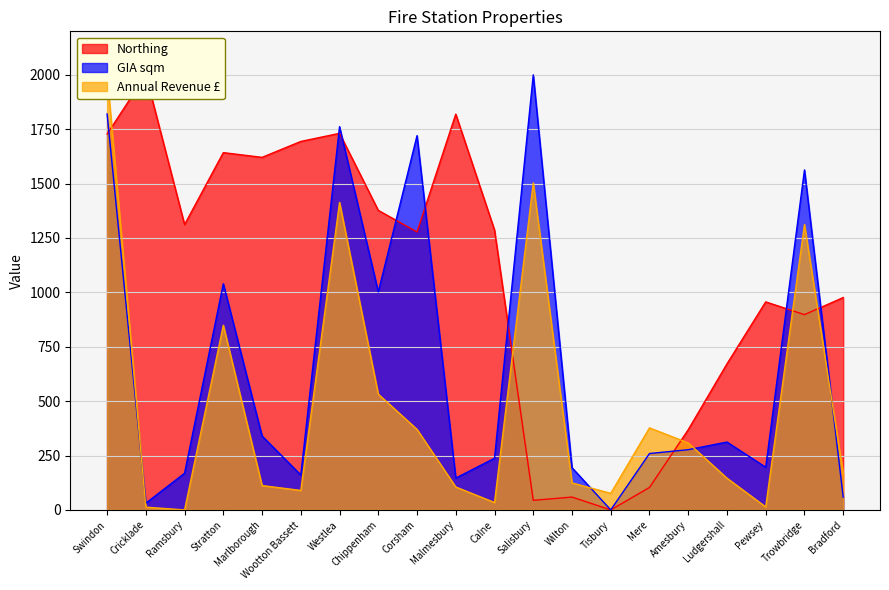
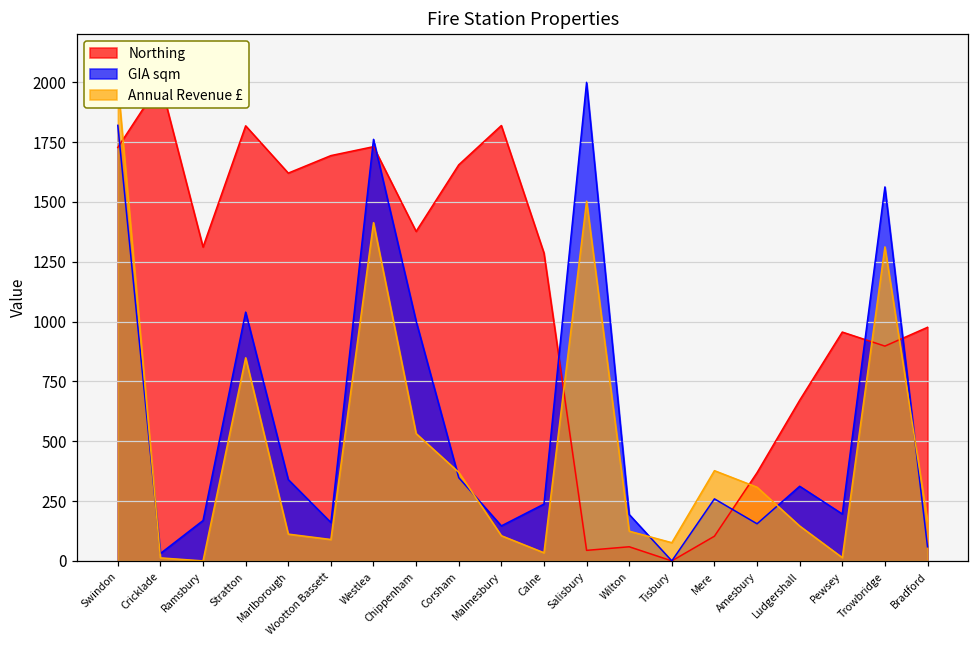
  {
    "Northing": {
      "Swindon": 1730,
      "Ramsbury": 1310,
-     "Stratton": 1640,
+     "Stratton": 1820,
      "Marlborough": 1620,
      "Wootton Bassett": 1690,
      "Westlea": 1730,
      "Chippenham": 1380,
-     "Corsham": 1280,
+     "Corsham": 1660,
      "Malmesbury": 1820,
      "Calne": 1290,
      "Salisbury": 40,
      "Wilton": 60,
      "Mere": 100,
      "Amesbury": 370,
      "Ludgershall": 670,
      "Pewsey": 960,
      "Trowbridge": 900,
      "Bradford": 980
    },
    "GIA sqm": {
      "Swindon": 1820,
      "Cricklade": 30,
      "Ramsbury": 170,
      "Stratton": 1040,
      "Marlborough": 340,
      "Wootton Bassett": 160,
      "Westlea": 1760,
      "Chippenham": 1000,
-     "Corsham": 1720,
+     "Corsham": 350,
      "Malmesbury": 150,
      "Calne": 240,
      "Salisbury": 2000,
      "Wilton": 190,
      "Mere": 260,
-     "Amesbury": 280,
+     "Amesbury": 160,
      "Ludgershall": 310,
      "Pewsey": 200,
      "Trowbridge": 1560,
      "Bradford": 60
    },
    "Annual Revenue £": {
      "Cricklade": 10,
      "Ramsbury": 0,
      "Stratton": 850,
      "Marlborough": 110,
      "Wootton Bassett": 90,
      "Westlea": 1410,
      "Chippenham": 530,
      "Corsham": 370,
      "Malmesbury": 110,
      "Calne": 30,
      "Salisbury": 1500,
      "Wilton": 120,
      "Tisbury": 80,
      "Mere": 380,
      "Amesbury": 310,
      "Ludgershall": 150,
      "Pewsey": 10,
      "Trowbridge": 1310,
      "Bradford": 170
    }
  }
